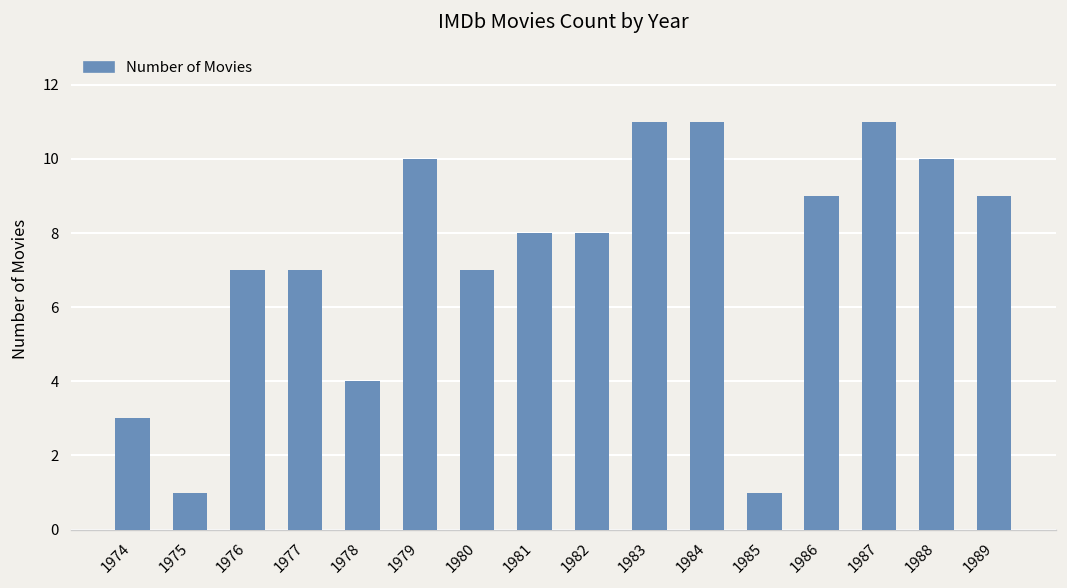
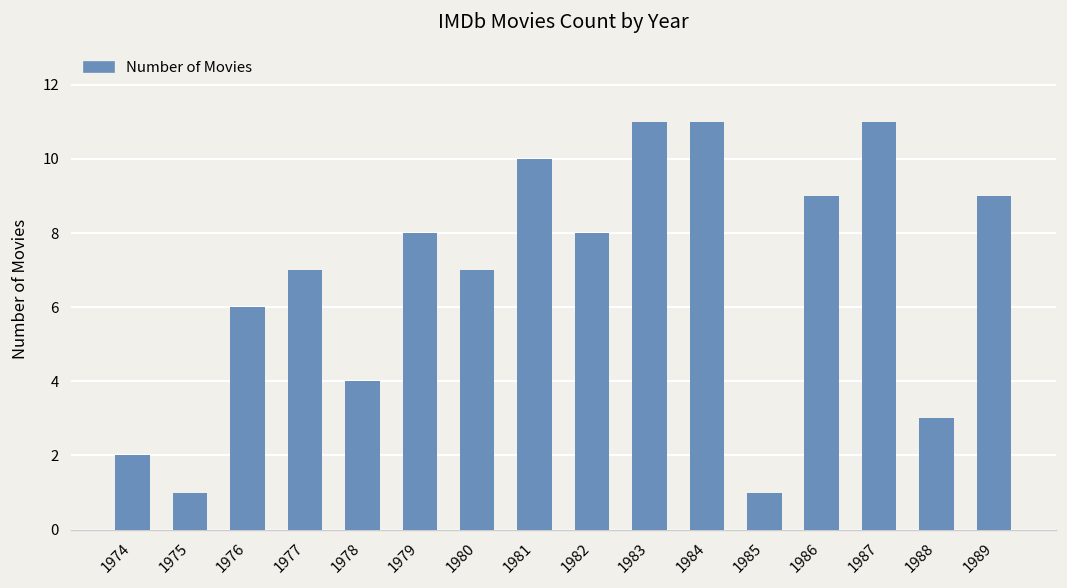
  {
-   "1974": 3,
+   "1974": 2,
    "1975": 1,
-   "1976": 7,
+   "1976": 6,
    "1977": 7,
    "1978": 4,
-   "1979": 10,
+   "1979": 8,
    "1980": 7,
-   "1981": 8,
+   "1981": 10,
    "1982": 8,
    "1983": 11,
    "1984": 11,
    "1985": 1,
    "1986": 9,
    "1987": 11,
-   "1988": 10,
+   "1988": 3,
    "1989": 9
  }
